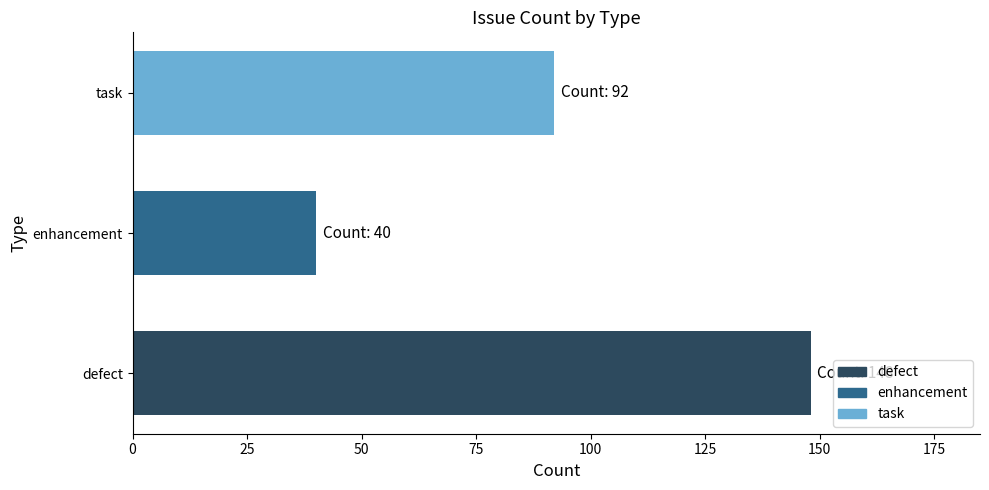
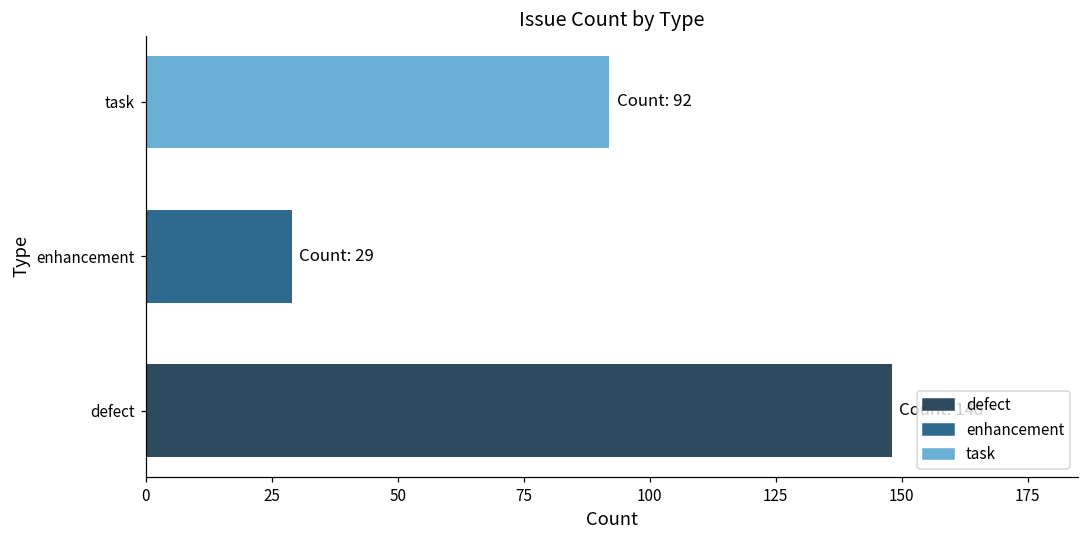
  {
    "task": 92,
-   "enhancement": 40
+   "enhancement": 29
  }
